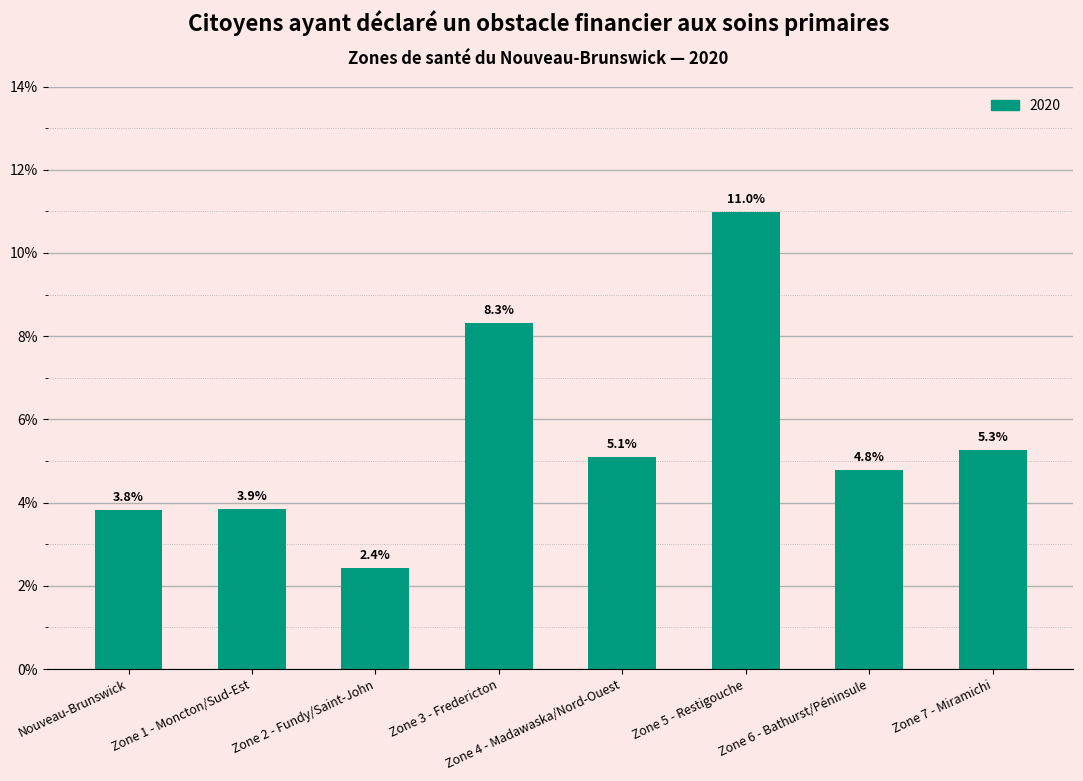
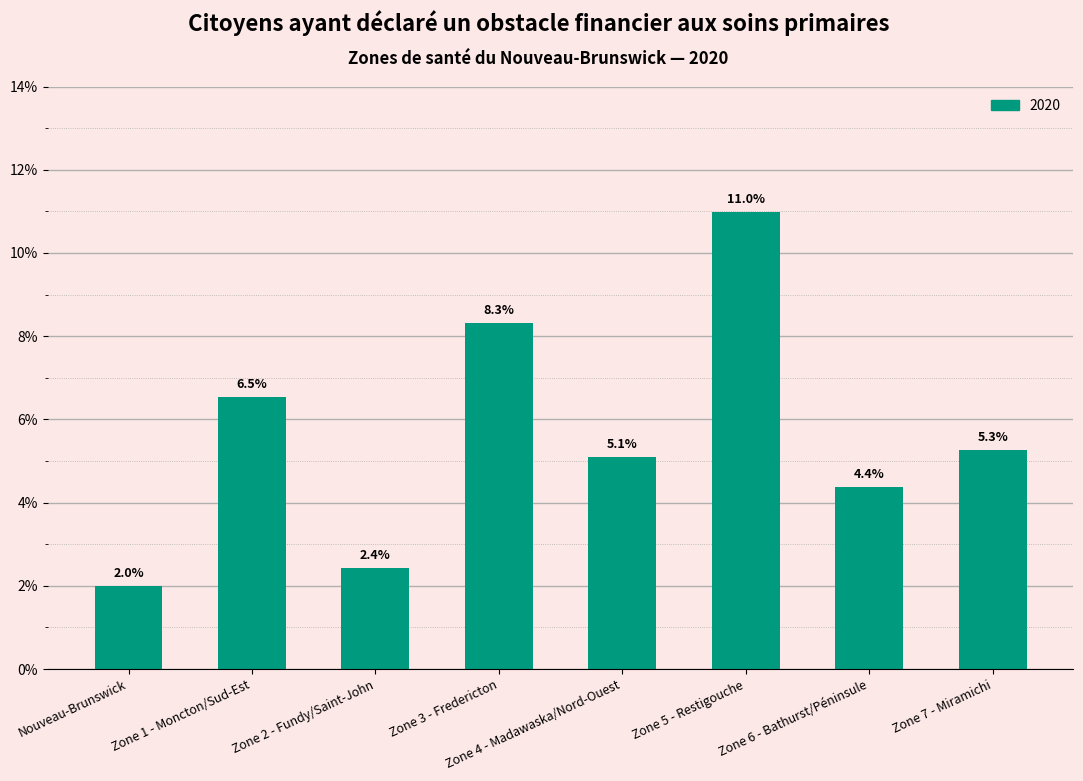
  {
-   "Nouveau-Brunswick": "3.8%",
-   "Zone 1 - Moncton/Sud-Est": "3.9%",
+   "Nouveau-Brunswick": "2.0%",
+   "Zone 1 - Moncton/Sud-Est": "6.5%",
    "Zone 2 - Fundy/Saint-John": "2.4%",
    "Zone 3 - Fredericton": "8.3%",
    "Zone 4 - Madawaska/Nord-Ouest": "5.1%",
    "Zone 5 - Restigouche": "11.0%",
-   "Zone 6 - Bathurst/Péninsule": "4.8%",
+   "Zone 6 - Bathurst/Péninsule": "4.4%",
    "Zone 7 - Miramichi": "5.3%"
  }
